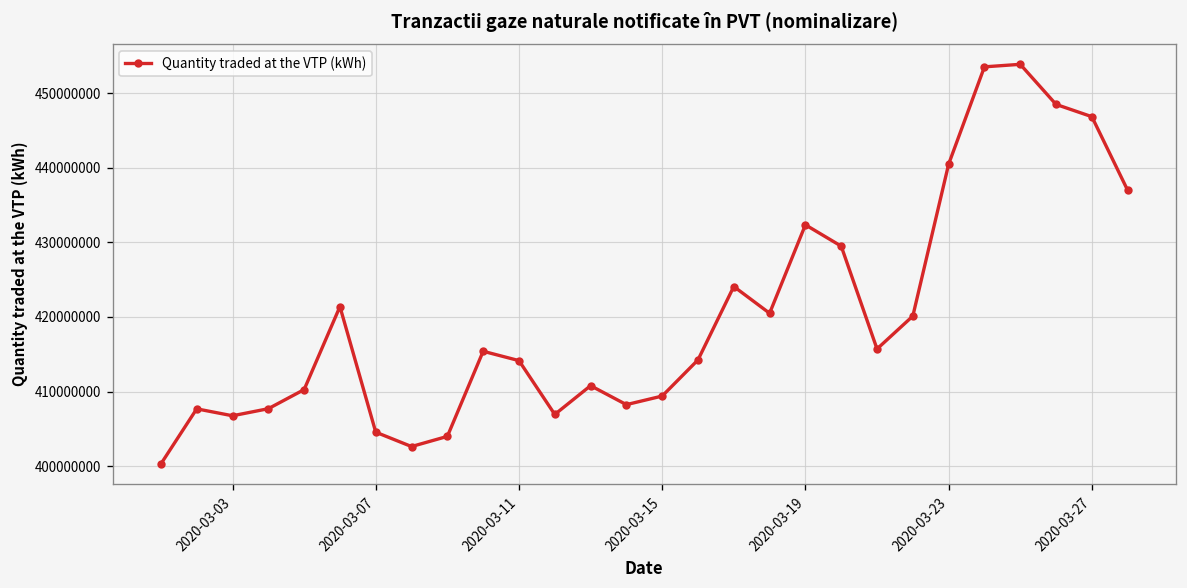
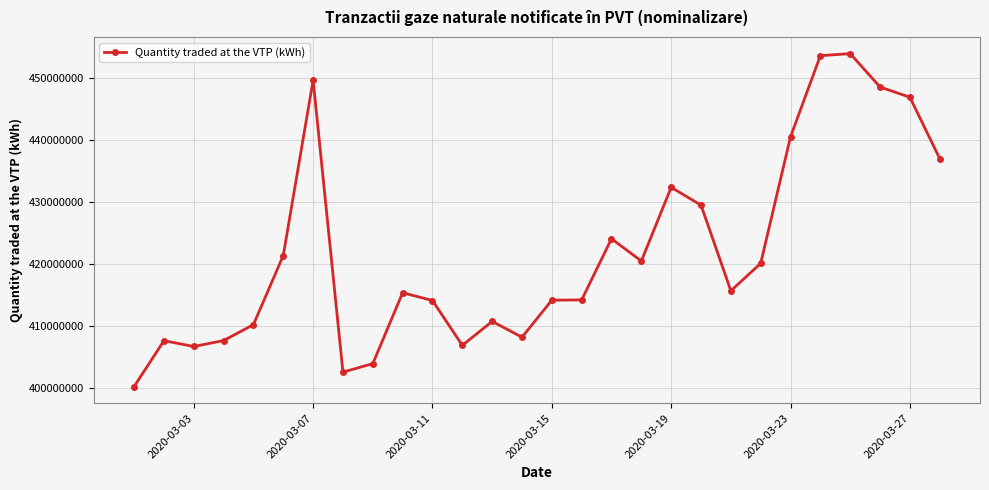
  {
    "2020-03-03": 407000000,
-   "2020-03-07": 405000000,
+   "2020-03-07": 450000000,
    "2020-03-11": 414000000,
-   "2020-03-15": 409000000,
+   "2020-03-15": 414000000,
    "2020-03-19": 432000000,
    "2020-03-23": 440000000,
    "2020-03-27": 447000000
  }
